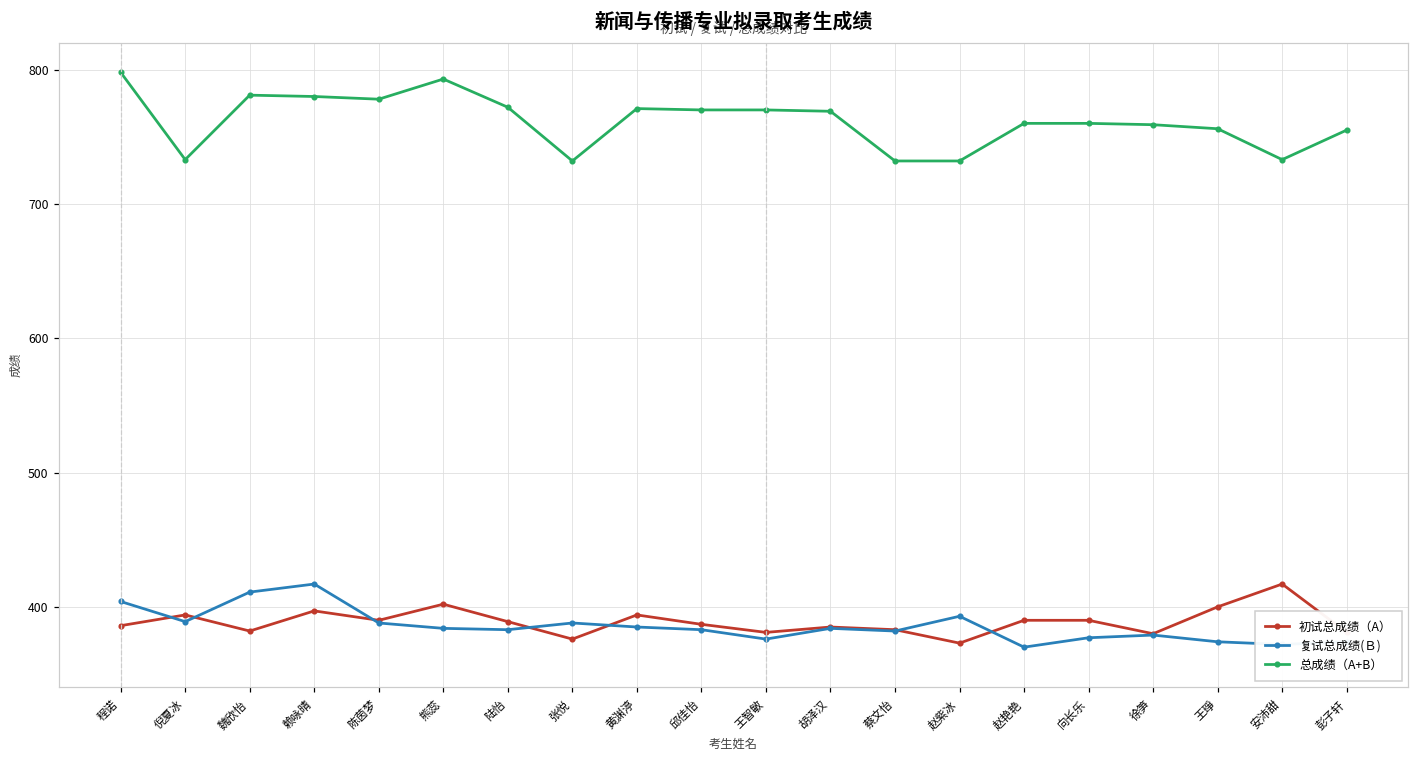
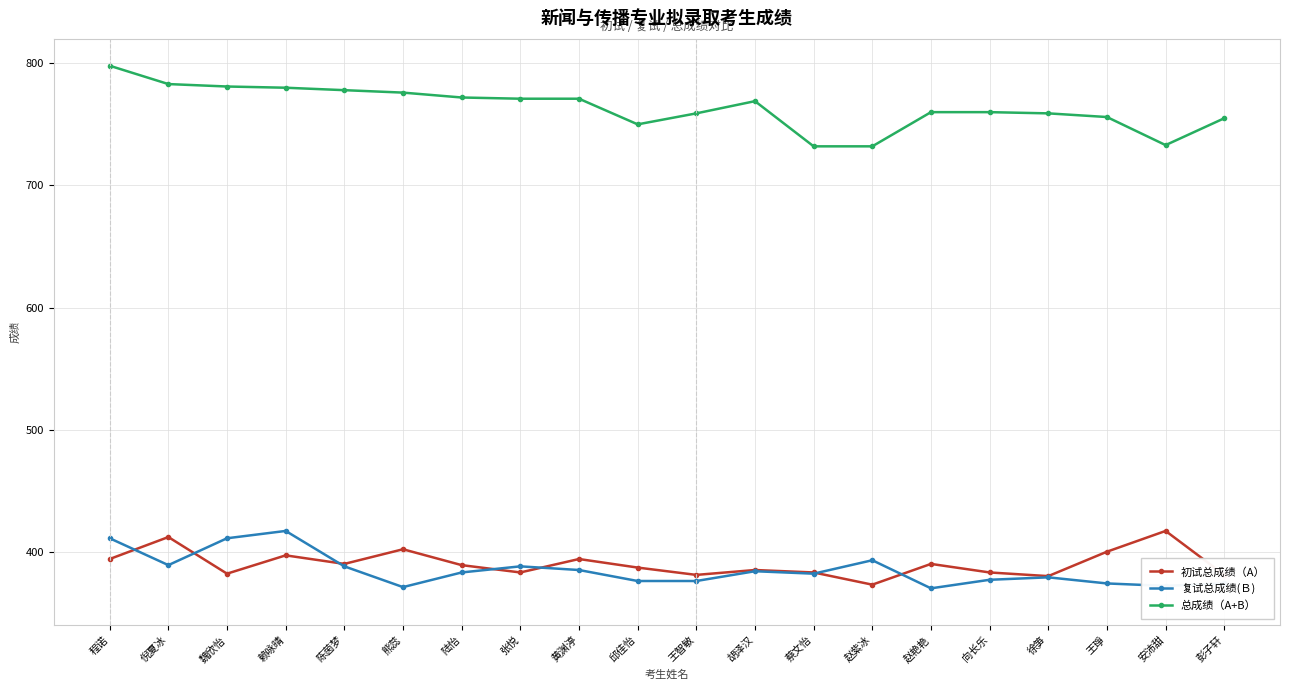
  {
    "初试总成绩（A）": {
-     "程诺": 386,
-     "倪夏冰": 394,
+     "程诺": 394,
+     "倪夏冰": 412,
      "魏欣怡": 382,
      "赖咏晴": 397,
      "熊蕊": 402,
      "陆怡": 389,
-     "张悦": 376,
+     "张悦": 383,
      "黄渊渟": 394,
      "邱佳怡": 387,
      "王智敏": 381,
      "赵紫冰": 373,
      "赵艳艳": 390,
-     "向长乐": 390,
+     "向长乐": 383,
      "王琤": 400,
      "安沛甜": 417
    },
    "复试总成绩(Ｂ)": {
-     "程诺": 404,
+     "程诺": 411,
      "倪夏冰": 389,
      "魏欣怡": 411,
      "赖咏晴": 417,
-     "熊蕊": 384,
+     "熊蕊": 371,
      "陆怡": 383,
      "张悦": 388,
      "黄渊渟": 385,
-     "邱佳怡": 383,
+     "邱佳怡": 376,
      "王智敏": 376,
      "赵紫冰": 393,
      "赵艳艳": 370,
      "向长乐": 377,
      "王琤": 374
    },
    "总成绩（A+B）": {
      "程诺": 798,
-     "倪夏冰": 733,
+     "倪夏冰": 783,
      "魏欣怡": 781,
      "赖咏晴": 780,
      "陈茵梦": 778,
-     "熊蕊": 793,
+     "熊蕊": 776,
      "陆怡": 772,
-     "张悦": 732,
+     "张悦": 771,
      "黄渊渟": 771,
-     "邱佳怡": 770,
-     "王智敏": 770,
+     "邱佳怡": 750,
+     "王智敏": 759,
      "胡泽汉": 769,
      "蔡文怡": 732,
      "赵紫冰": 732,
      "赵艳艳": 760,
      "向长乐": 760,
      "徐笋": 759,
      "王琤": 756,
      "安沛甜": 733,
      "彭子轩": 755
    }
  }
